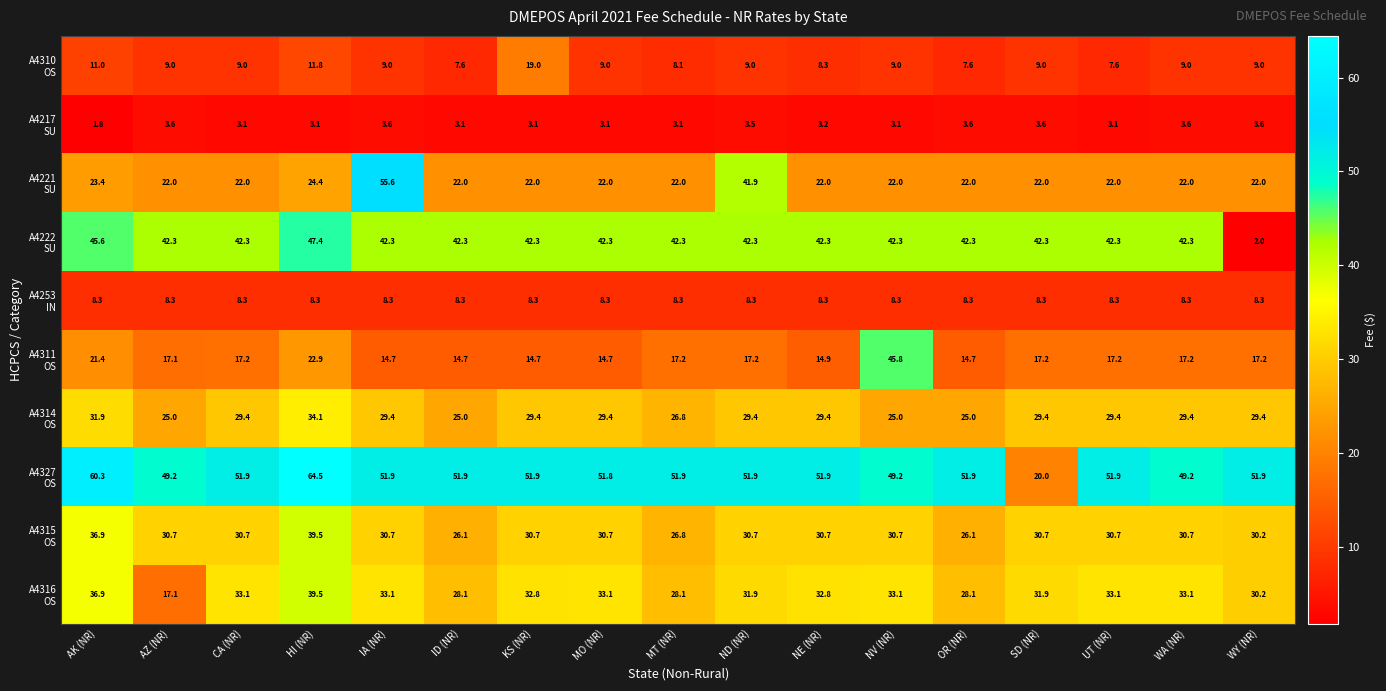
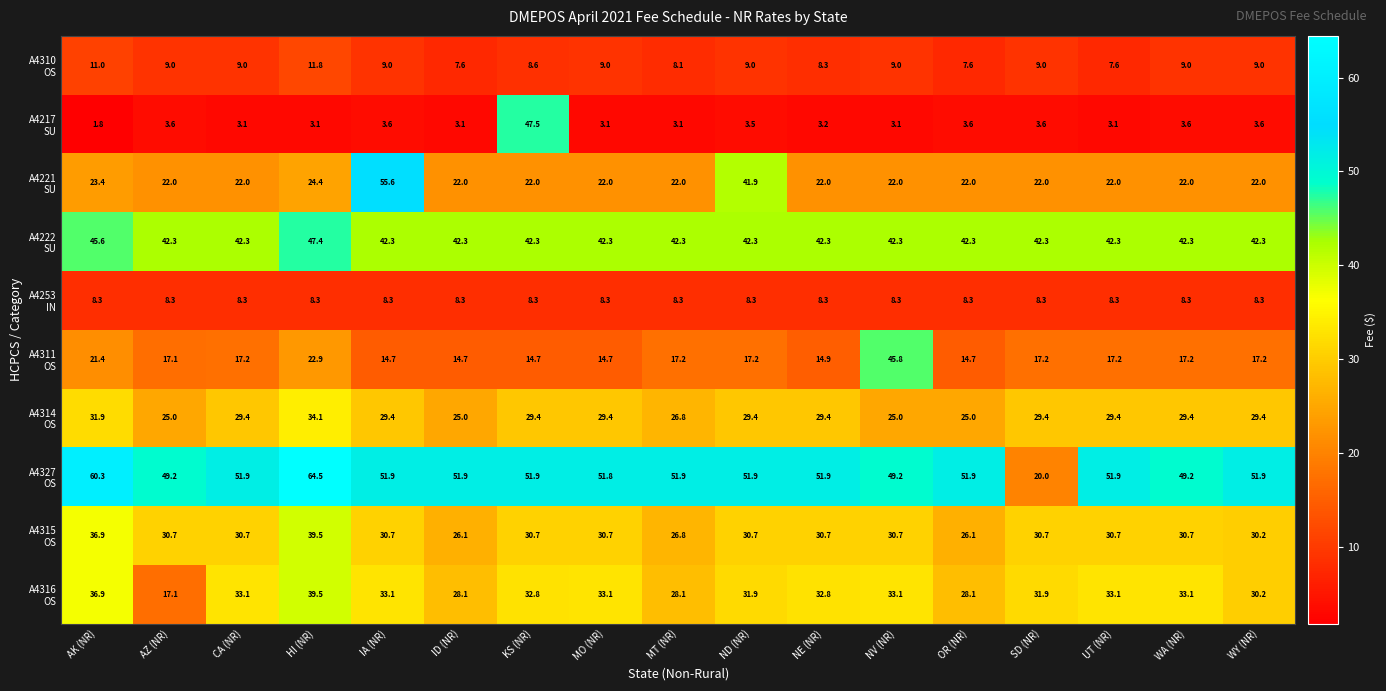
  {
    "A4310 OS": {
      "AK (NR)": 11.0,
      "AZ (NR)": 9.0,
      "CA (NR)": 9.0,
      "HI (NR)": 11.8,
      "IA (NR)": 9.0,
      "ID (NR)": 7.6,
-     "KS (NR)": 19.0,
+     "KS (NR)": 8.6,
      "MO (NR)": 9.0,
      "MT (NR)": 8.1,
      "ND (NR)": 9.0,
      "NE (NR)": 8.3,
      "NV (NR)": 9.0,
      "OR (NR)": 7.6,
      "SD (NR)": 9.0,
      "UT (NR)": 7.6,
      "WA (NR)": 9.0,
      "WY (NR)": 9.0
    },
    "A4217 SU": {
      "AK (NR)": 1.8,
      "AZ (NR)": 3.6,
      "CA (NR)": 3.1,
      "HI (NR)": 3.1,
      "IA (NR)": 3.6,
      "ID (NR)": 3.1,
-     "KS (NR)": 3.1,
+     "KS (NR)": 47.5,
      "MO (NR)": 3.1,
      "MT (NR)": 3.1,
      "ND (NR)": 3.5,
      "NE (NR)": 3.2,
      "NV (NR)": 3.1,
      "OR (NR)": 3.6,
      "SD (NR)": 3.6,
      "UT (NR)": 3.1,
      "WA (NR)": 3.6,
      "WY (NR)": 3.6
    },
    "A4221 SU": {
      "AK (NR)": 23.4,
      "AZ (NR)": 22.0,
      "CA (NR)": 22.0,
      "HI (NR)": 24.4,
      "IA (NR)": 55.6,
      "ID (NR)": 22.0,
      "KS (NR)": 22.0,
      "MO (NR)": 22.0,
      "MT (NR)": 22.0,
      "ND (NR)": 41.9,
      "NE (NR)": 22.0,
      "NV (NR)": 22.0,
      "OR (NR)": 22.0,
      "SD (NR)": 22.0,
      "UT (NR)": 22.0,
      "WA (NR)": 22.0,
      "WY (NR)": 22.0
    },
    "A4222 SU": {
      "AK (NR)": 45.6,
      "AZ (NR)": 42.3,
      "CA (NR)": 42.3,
      "HI (NR)": 47.4,
      "IA (NR)": 42.3,
      "ID (NR)": 42.3,
      "KS (NR)": 42.3,
      "MO (NR)": 42.3,
      "MT (NR)": 42.3,
      "ND (NR)": 42.3,
      "NE (NR)": 42.3,
      "NV (NR)": 42.3,
      "OR (NR)": 42.3,
      "SD (NR)": 42.3,
      "UT (NR)": 42.3,
      "WA (NR)": 42.3,
-     "WY (NR)": 2.0
+     "WY (NR)": 42.3
    },
    "A4253 IN": {
      "AK (NR)": 8.3,
      "AZ (NR)": 8.3,
      "CA (NR)": 8.3,
      "HI (NR)": 8.3,
      "IA (NR)": 8.3,
      "ID (NR)": 8.3,
      "KS (NR)": 8.3,
      "MO (NR)": 8.3,
      "MT (NR)": 8.3,
      "ND (NR)": 8.3,
      "NE (NR)": 8.3,
      "NV (NR)": 8.3,
      "OR (NR)": 8.3,
      "SD (NR)": 8.3,
      "UT (NR)": 8.3,
      "WA (NR)": 8.3,
      "WY (NR)": 8.3
    },
    "A4311 OS": {
      "AK (NR)": 21.4,
      "AZ (NR)": 17.1,
      "CA (NR)": 17.2,
      "HI (NR)": 22.9,
      "IA (NR)": 14.7,
      "ID (NR)": 14.7,
      "KS (NR)": 14.7,
      "MO (NR)": 14.7,
      "MT (NR)": 17.2,
      "ND (NR)": 17.2,
      "NE (NR)": 14.9,
      "NV (NR)": 45.8,
      "OR (NR)": 14.7,
      "SD (NR)": 17.2,
      "UT (NR)": 17.2,
      "WA (NR)": 17.2,
      "WY (NR)": 17.2
    },
    "A4314 OS": {
      "AK (NR)": 31.9,
      "AZ (NR)": 25.0,
      "CA (NR)": 29.4,
      "HI (NR)": 34.1,
      "IA (NR)": 29.4,
      "ID (NR)": 25.0,
      "KS (NR)": 29.4,
      "MO (NR)": 29.4,
      "MT (NR)": 26.8,
      "ND (NR)": 29.4,
      "NE (NR)": 29.4,
      "NV (NR)": 25.0,
      "OR (NR)": 25.0,
      "SD (NR)": 29.4,
      "UT (NR)": 29.4,
      "WA (NR)": 29.4,
      "WY (NR)": 29.4
    },
    "A4327 OS": {
      "AK (NR)": 60.3,
      "AZ (NR)": 49.2,
      "CA (NR)": 51.9,
      "HI (NR)": 64.5,
      "IA (NR)": 51.9,
      "ID (NR)": 51.9,
      "KS (NR)": 51.9,
      "MO (NR)": 51.8,
      "MT (NR)": 51.9,
      "ND (NR)": 51.9,
      "NE (NR)": 51.9,
      "NV (NR)": 49.2,
      "OR (NR)": 51.9,
      "SD (NR)": 20.0,
      "UT (NR)": 51.9,
      "WA (NR)": 49.2,
      "WY (NR)": 51.9
    },
    "A4315 OS": {
      "AK (NR)": 36.9,
      "AZ (NR)": 30.7,
      "CA (NR)": 30.7,
      "HI (NR)": 39.5,
      "IA (NR)": 30.7,
      "ID (NR)": 26.1,
      "KS (NR)": 30.7,
      "MO (NR)": 30.7,
      "MT (NR)": 26.8,
      "ND (NR)": 30.7,
      "NE (NR)": 30.7,
      "NV (NR)": 30.7,
      "OR (NR)": 26.1,
      "SD (NR)": 30.7,
      "UT (NR)": 30.7,
      "WA (NR)": 30.7,
      "WY (NR)": 30.2
    },
    "A4316 OS": {
      "AK (NR)": 36.9,
      "AZ (NR)": 17.1,
      "CA (NR)": 33.1,
      "HI (NR)": 39.5,
      "IA (NR)": 33.1,
      "ID (NR)": 28.1,
      "KS (NR)": 32.8,
      "MO (NR)": 33.1,
      "MT (NR)": 28.1,
      "ND (NR)": 31.9,
      "NE (NR)": 32.8,
      "NV (NR)": 33.1,
      "OR (NR)": 28.1,
      "SD (NR)": 31.9,
      "UT (NR)": 33.1,
      "WA (NR)": 33.1,
      "WY (NR)": 30.2
    }
  }
